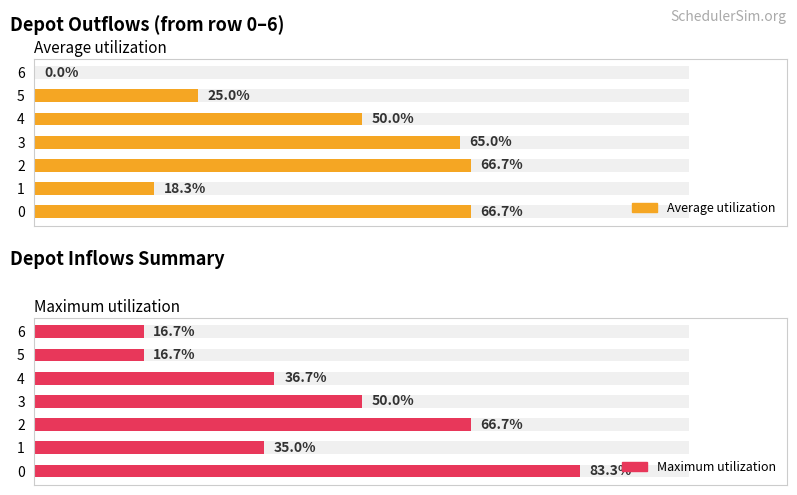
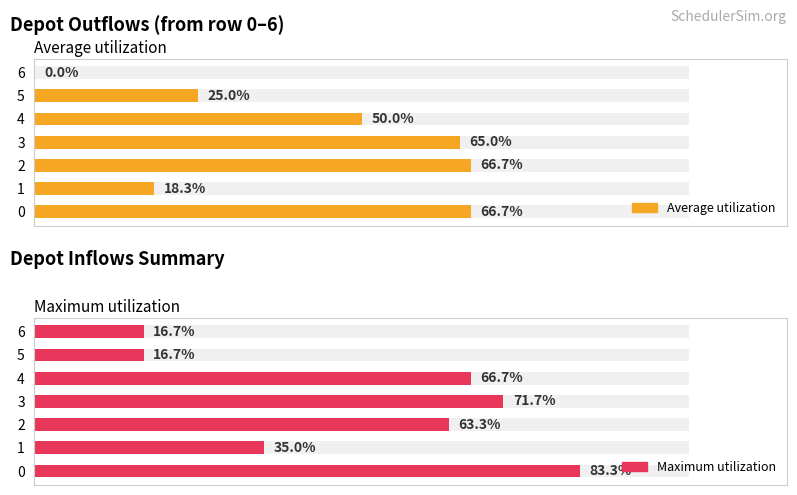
  {
    "Average utilization": {
      "Average utilization": {
        "6": "0.0%"
      }
    },
    "Maximum utilization": {
      "Maximum utilization": {
-       "4": "36.7%",
-       "3": "50.0%",
-       "2": "66.7%"
+       "4": "66.7%",
+       "3": "71.7%",
+       "2": "63.3%"
      }
    }
  }
